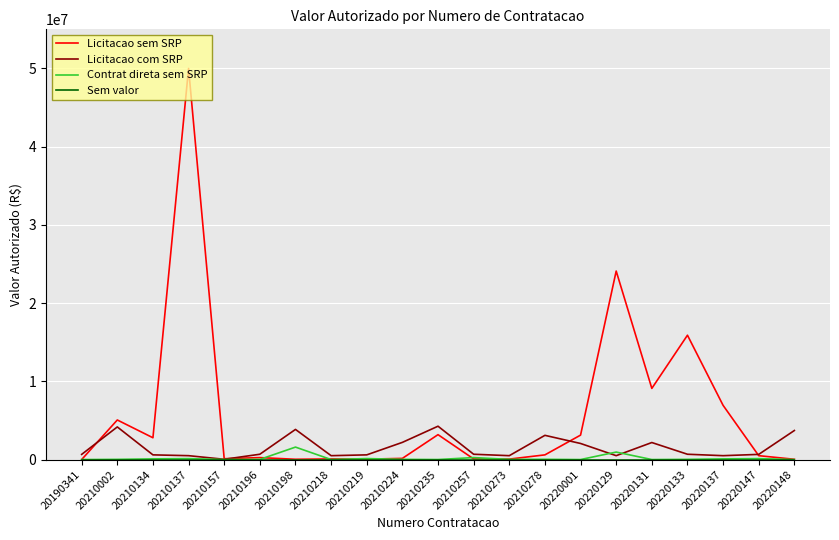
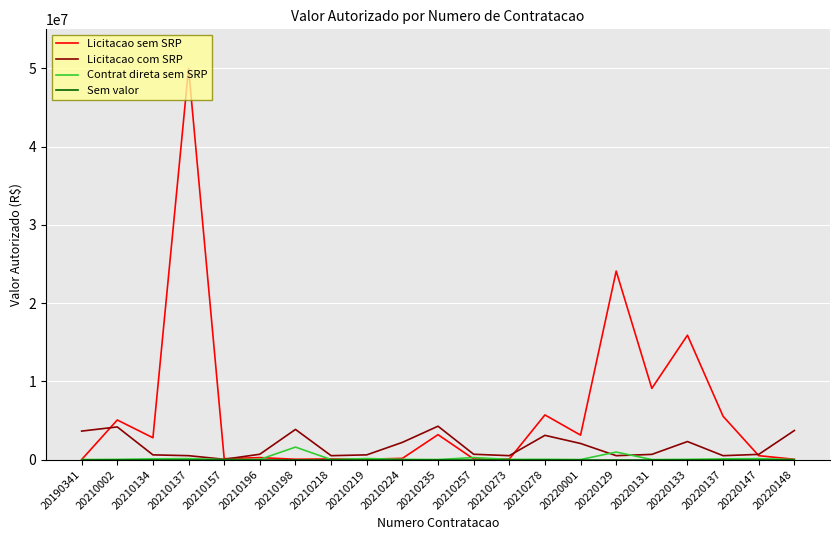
  {
    "Licitacao sem SRP": {
      "20210002": 5000000,
      "20210134": 3000000,
      "20210235": 3000000,
-     "20210278": 1000000,
+     "20210278": 6000000,
      "20220001": 3000000,
      "20220129": 24000000,
      "20220131": 9000000,
      "20220133": 16000000,
-     "20220137": 7000000
+     "20220137": 6000000
    },
    "Licitacao com SRP": {
-     "20190341": 1000000,
+     "20190341": 4000000,
      "20210002": 4000000,
      "20210134": 1000000,
      "20210137": 0,
      "20210196": 1000000,
      "20210198": 4000000,
      "20210218": 0,
      "20210219": 1000000,
      "20210224": 2000000,
      "20210235": 4000000,
      "20210257": 1000000,
      "20210273": 0,
      "20210278": 3000000,
      "20220001": 2000000,
      "20220129": 0,
-     "20220131": 2000000,
-     "20220133": 1000000,
+     "20220131": 1000000,
+     "20220133": 2000000,
      "20220137": 0,
      "20220148": 4000000
    },
    "Contrat direta sem SRP": {
      "20210198": 2000000,
      "20220129": 1000000
    },
    "Sem valor": {
      "20220129": 0
    }
  }
